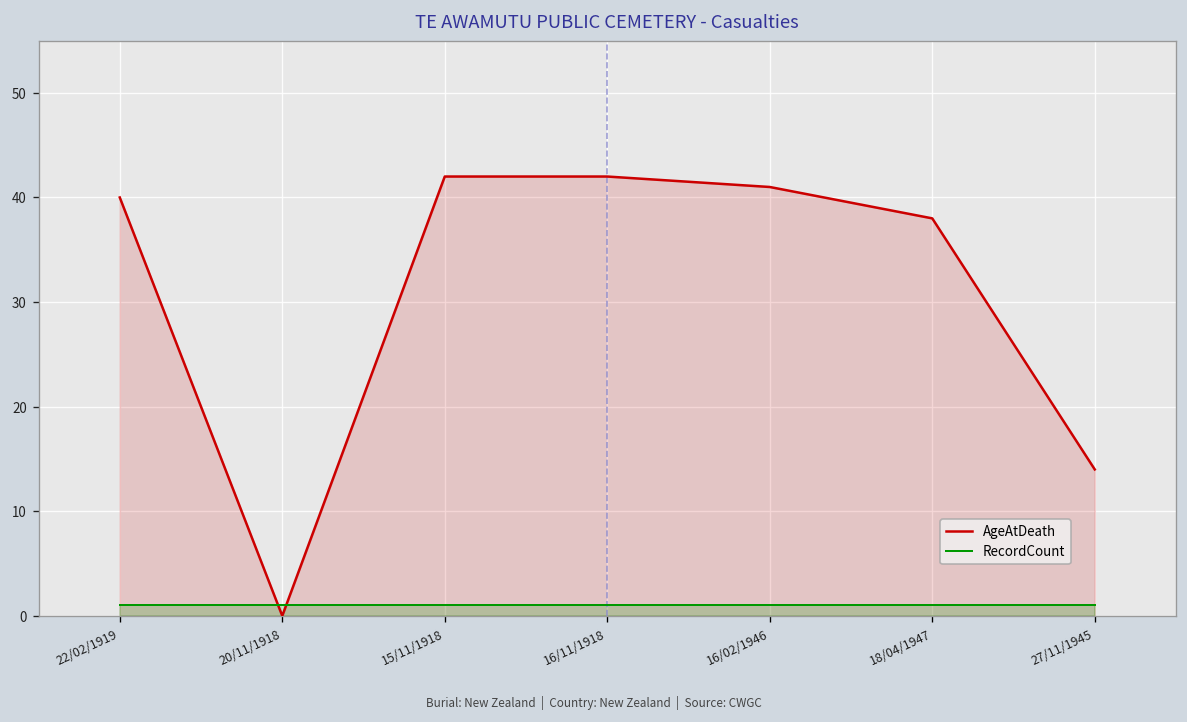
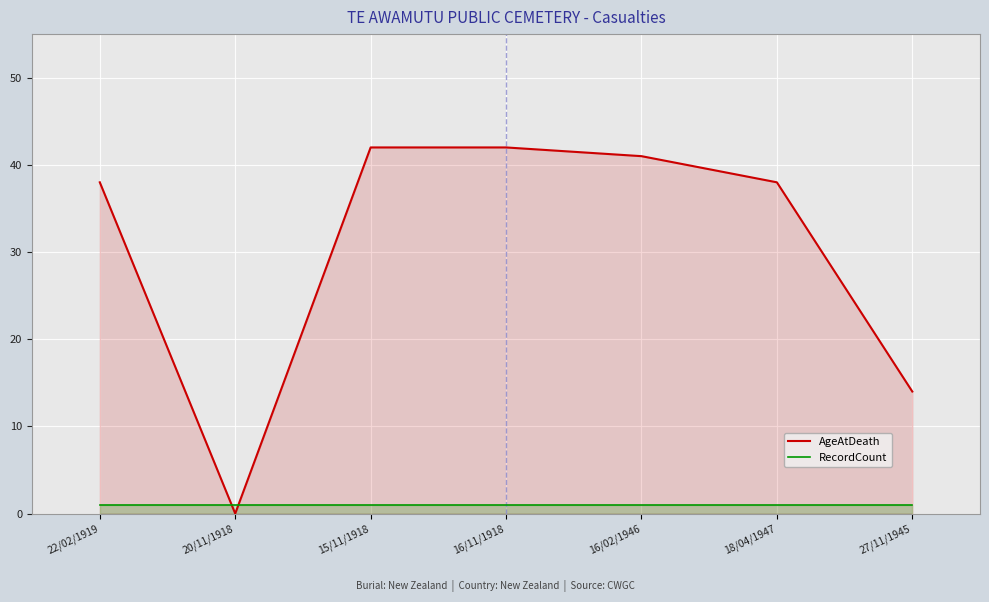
  {
    "AgeAtDeath": {
-     "22/02/1919": 40,
+     "22/02/1919": 38,
      "20/11/1918": 0,
      "15/11/1918": 42,
      "16/11/1918": 42,
      "16/02/1946": 41,
      "18/04/1947": 38,
      "27/11/1945": 14
    },
    "RecordCount": {
      "22/02/1919": 1,
      "20/11/1918": 1,
      "15/11/1918": 1,
      "16/11/1918": 1,
      "16/02/1946": 1,
      "18/04/1947": 1,
      "27/11/1945": 1
    }
  }
